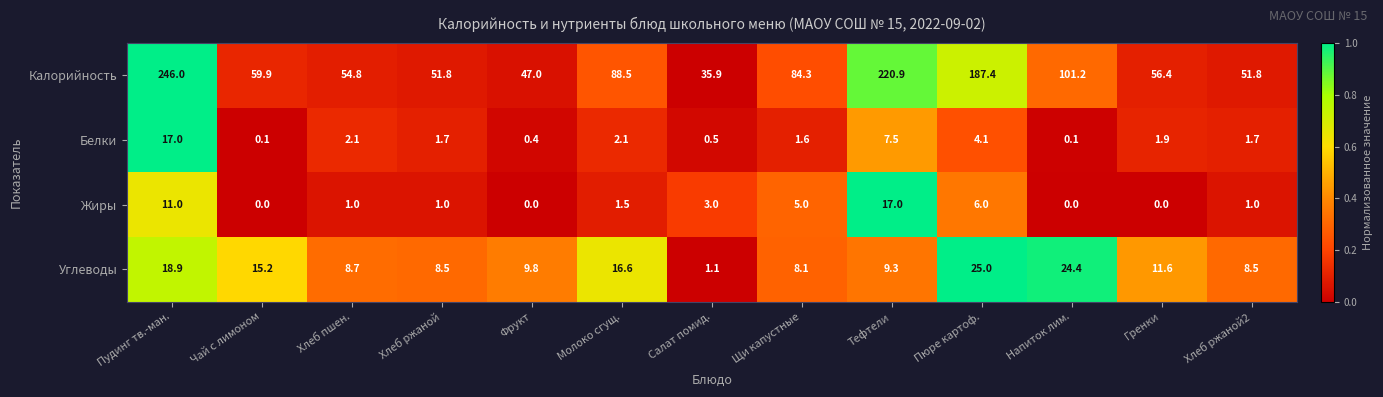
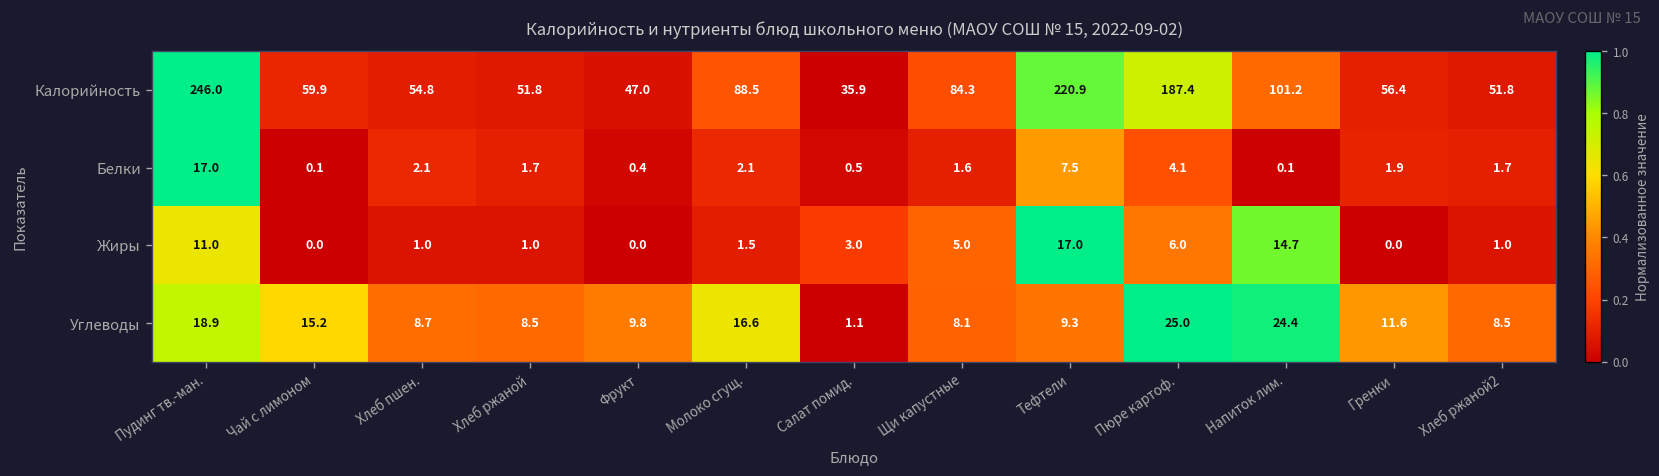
  {
    "Калорийность": {
      "Пудинг тв.-ман.": 246.0,
      "Чай с лимоном": 59.9,
      "Хлеб пшен.": 54.8,
      "Хлеб ржаной": 51.8,
      "Фрукт": 47.0,
      "Молоко сгущ.": 88.5,
      "Салат помид.": 35.9,
      "Щи капустные": 84.3,
      "Тефтели": 220.9,
      "Пюре картоф.": 187.4,
      "Напиток лим.": 101.2,
      "Гренки": 56.4,
      "Хлеб ржаной2": 51.8
    },
    "Белки": {
      "Пудинг тв.-ман.": 17.0,
      "Чай с лимоном": 0.1,
      "Хлеб пшен.": 2.1,
      "Хлеб ржаной": 1.7,
      "Фрукт": 0.4,
      "Молоко сгущ.": 2.1,
      "Салат помид.": 0.5,
      "Щи капустные": 1.6,
      "Тефтели": 7.5,
      "Пюре картоф.": 4.1,
      "Напиток лим.": 0.1,
      "Гренки": 1.9,
      "Хлеб ржаной2": 1.7
    },
    "Жиры": {
      "Пудинг тв.-ман.": 11.0,
      "Чай с лимоном": 0.0,
      "Хлеб пшен.": 1.0,
      "Хлеб ржаной": 1.0,
      "Фрукт": 0.0,
      "Молоко сгущ.": 1.5,
      "Салат помид.": 3.0,
      "Щи капустные": 5.0,
      "Тефтели": 17.0,
      "Пюре картоф.": 6.0,
-     "Напиток лим.": 0.0,
+     "Напиток лим.": 14.7,
      "Гренки": 0.0,
      "Хлеб ржаной2": 1.0
    },
    "Углеводы": {
      "Пудинг тв.-ман.": 18.9,
      "Чай с лимоном": 15.2,
      "Хлеб пшен.": 8.7,
      "Хлеб ржаной": 8.5,
      "Фрукт": 9.8,
      "Молоко сгущ.": 16.6,
      "Салат помид.": 1.1,
      "Щи капустные": 8.1,
      "Тефтели": 9.3,
      "Пюре картоф.": 25.0,
      "Напиток лим.": 24.4,
      "Гренки": 11.6,
      "Хлеб ржаной2": 8.5
    }
  }
